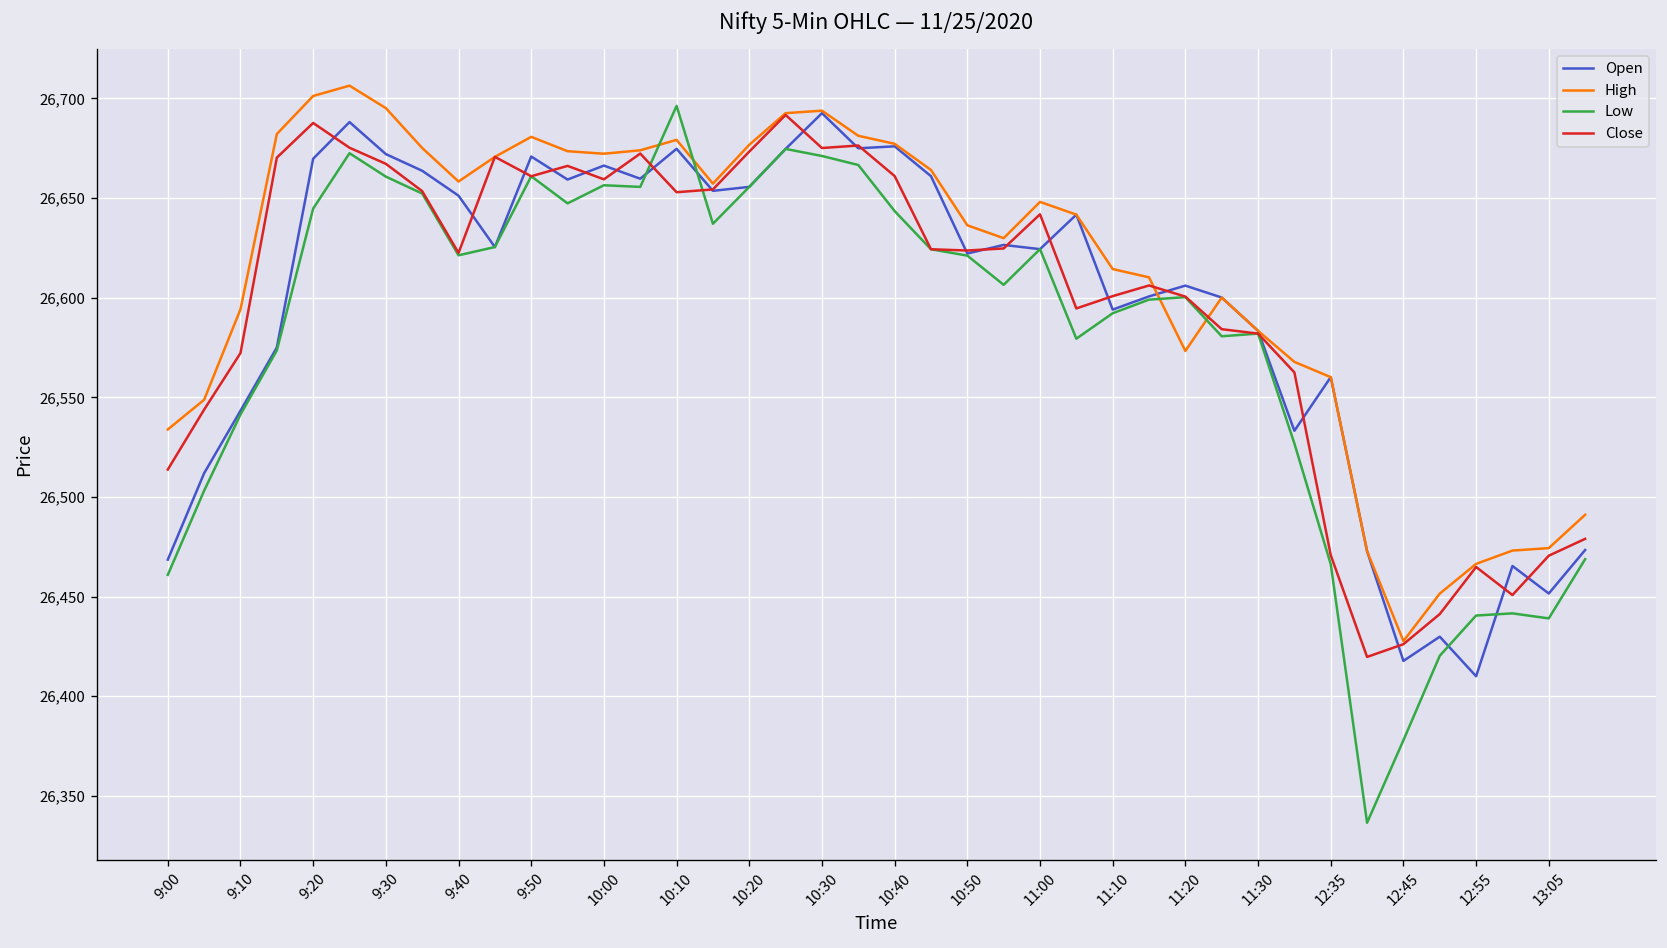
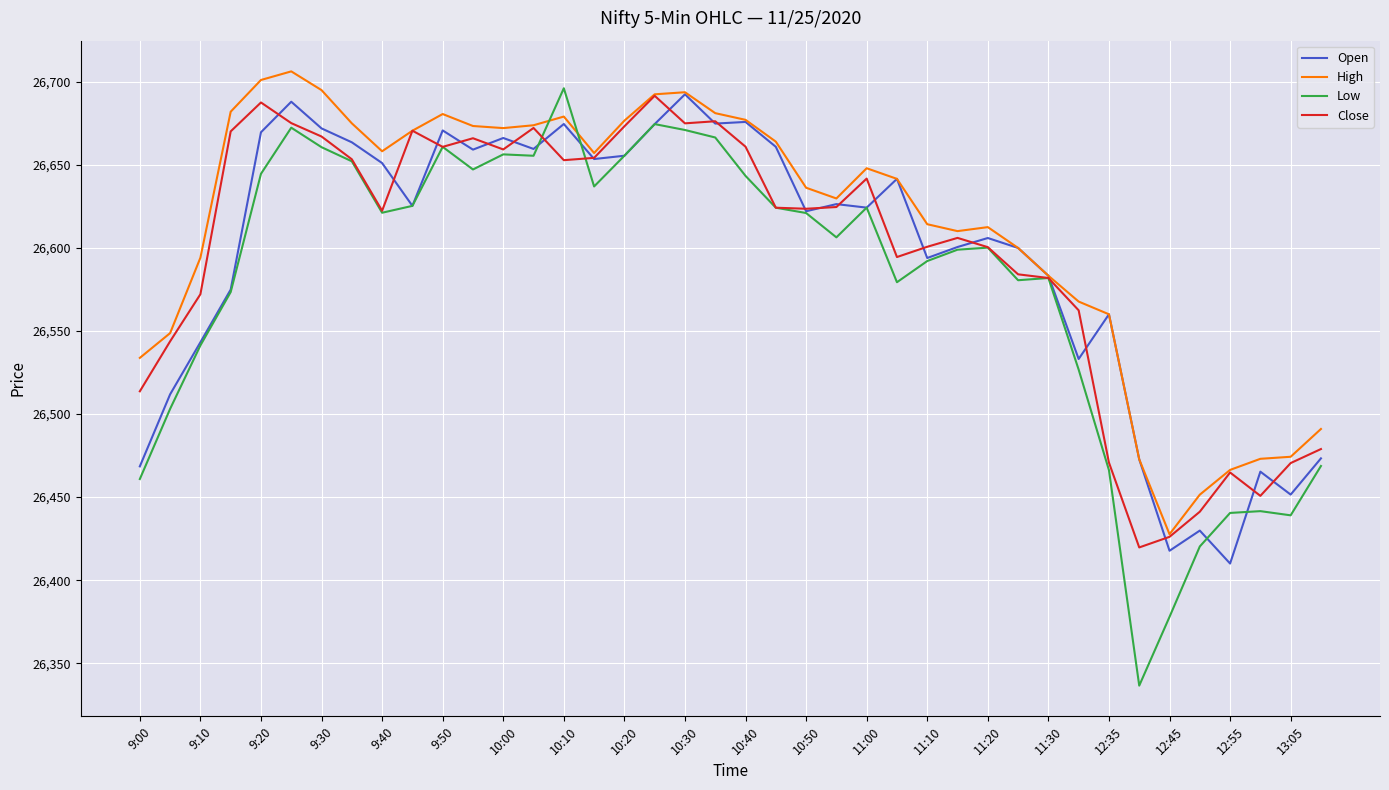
  {
    "Open": {
      "9:00": "26,469",
      "9:10": "26,543",
      "9:20": "26,670",
      "9:30": "26,672",
      "9:40": "26,651",
      "9:50": "26,671",
      "10:00": "26,666",
      "10:10": "26,675",
      "11:10": "26,594",
      "11:20": "26,606",
      "12:45": "26,418",
      "12:55": "26,410",
      "13:05": "26,452"
    },
    "High": {
      "9:00": "26,534",
      "9:10": "26,594",
      "9:20": "26,701",
      "9:30": "26,695",
      "9:40": "26,658",
      "9:50": "26,681",
      "10:00": "26,672",
      "10:10": "26,679",
      "10:20": "26,677",
      "10:50": "26,636",
      "11:00": "26,648",
      "11:10": "26,614",
-     "11:20": "26,573",
+     "11:20": "26,613",
      "12:45": "26,428",
      "12:55": "26,466",
      "13:05": "26,474"
    },
    "Low": {
      "9:00": "26,461",
      "9:10": "26,541",
      "9:20": "26,645",
      "9:30": "26,661",
      "10:00": "26,656",
      "10:10": "26,696",
      "10:30": "26,671",
      "10:40": "26,643",
      "11:10": "26,592",
      "12:35": "26,466",
      "12:45": "26,378",
      "12:55": "26,440",
      "13:05": "26,439"
    },
    "Close": {
      "9:00": "26,514",
      "9:10": "26,572",
      "9:20": "26,688",
      "9:30": "26,667",
      "10:00": "26,659",
      "10:10": "26,653",
      "10:20": "26,673",
      "10:30": "26,675",
      "10:40": "26,661",
      "11:00": "26,642",
      "11:10": "26,601",
      "12:35": "26,471",
      "12:45": "26,426",
      "12:55": "26,465",
      "13:05": "26,471"
    }
  }
